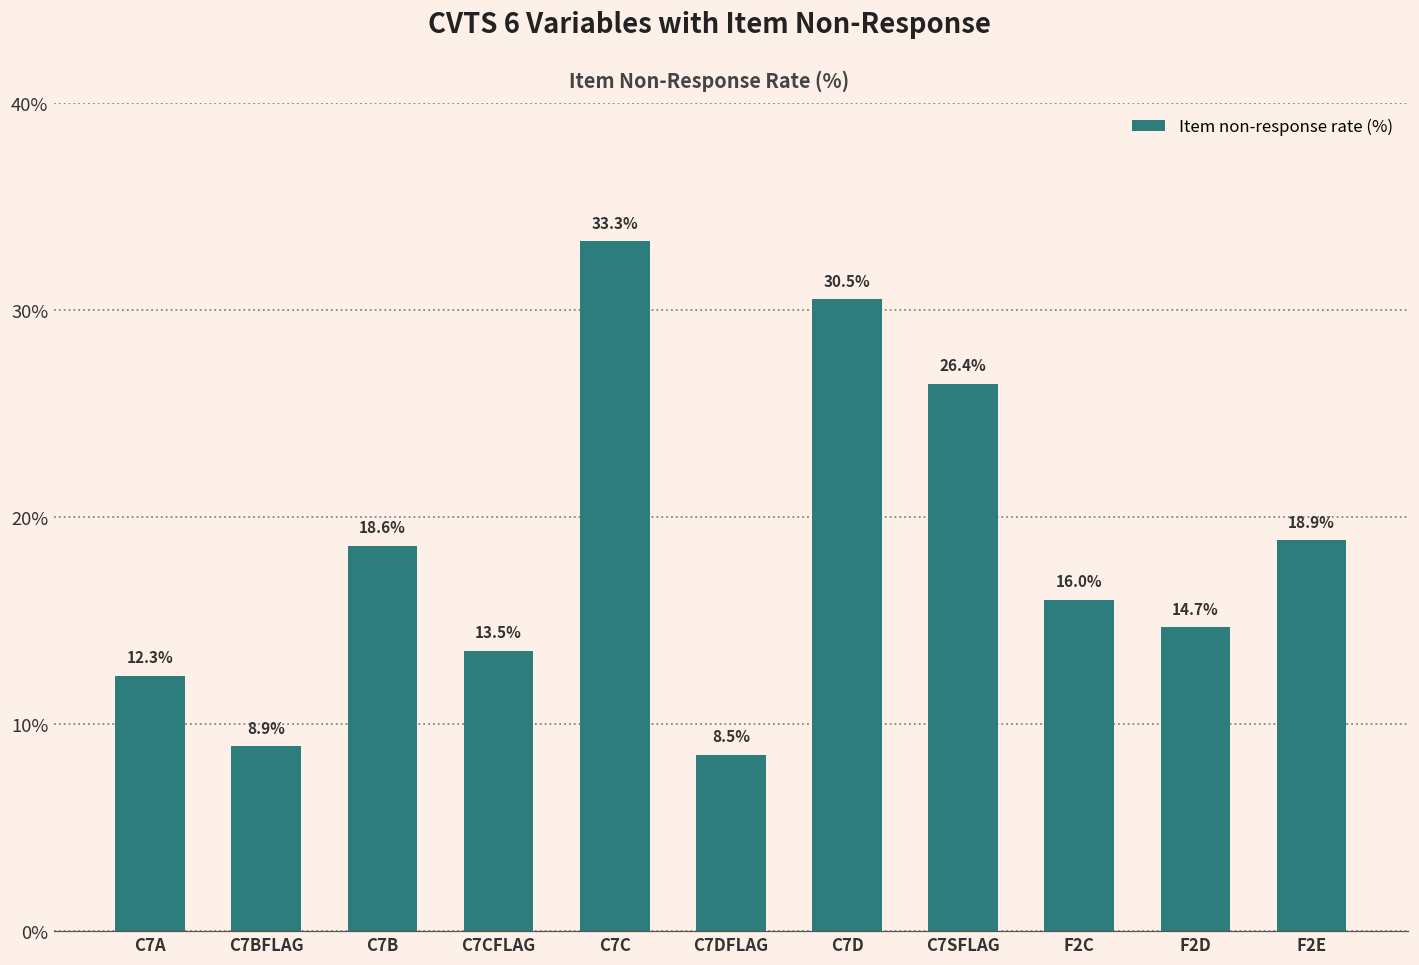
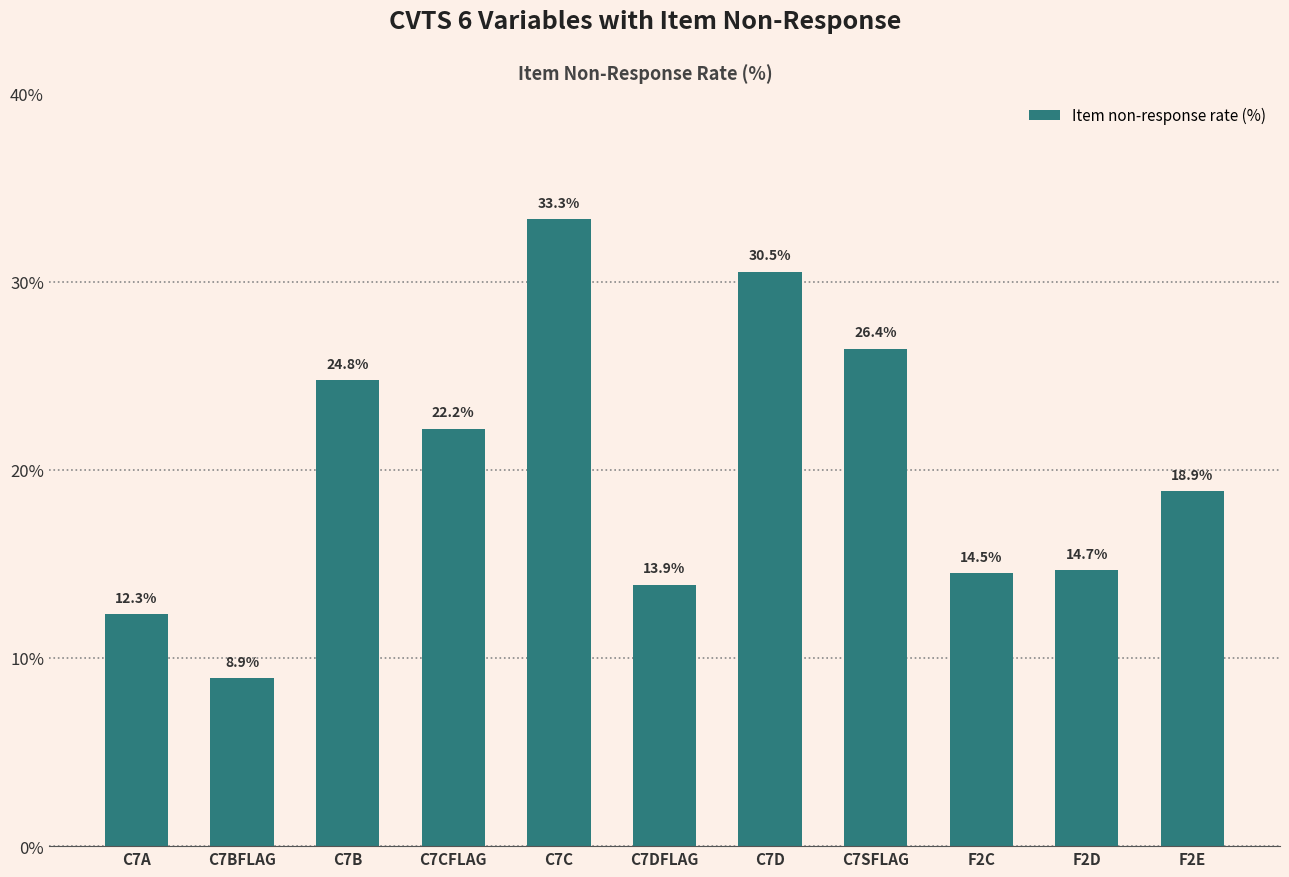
  {
    "C7A": "12.3%",
    "C7BFLAG": "8.9%",
-   "C7B": "18.6%",
-   "C7CFLAG": "13.5%",
+   "C7B": "24.8%",
+   "C7CFLAG": "22.2%",
    "C7C": "33.3%",
-   "C7DFLAG": "8.5%",
+   "C7DFLAG": "13.9%",
    "C7D": "30.5%",
    "C7SFLAG": "26.4%",
-   "F2C": "16.0%",
+   "F2C": "14.5%",
    "F2D": "14.7%",
    "F2E": "18.9%"
  }
